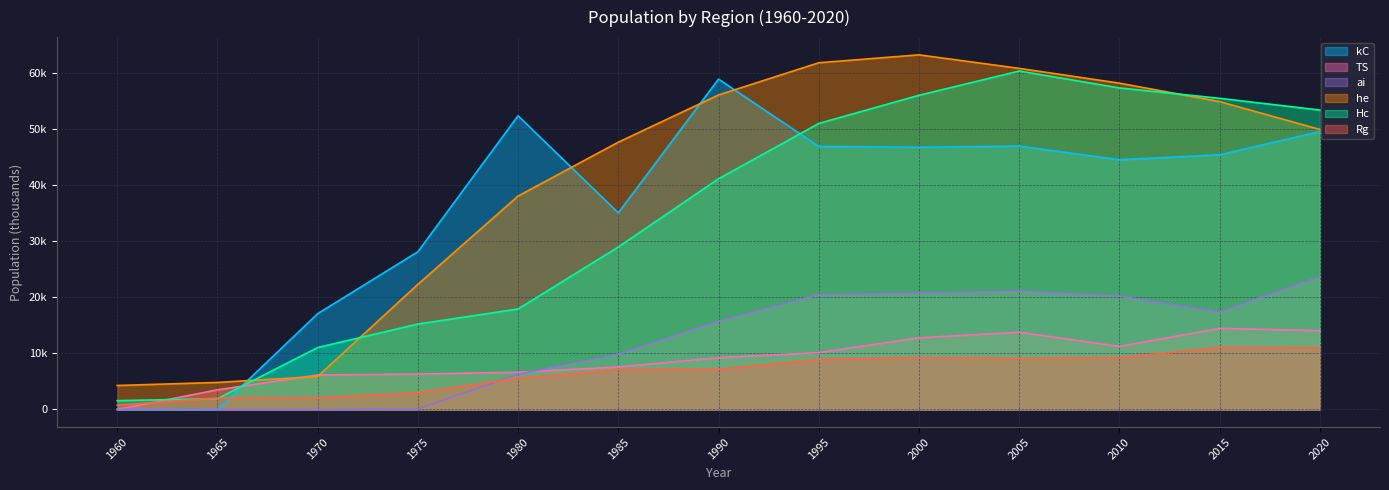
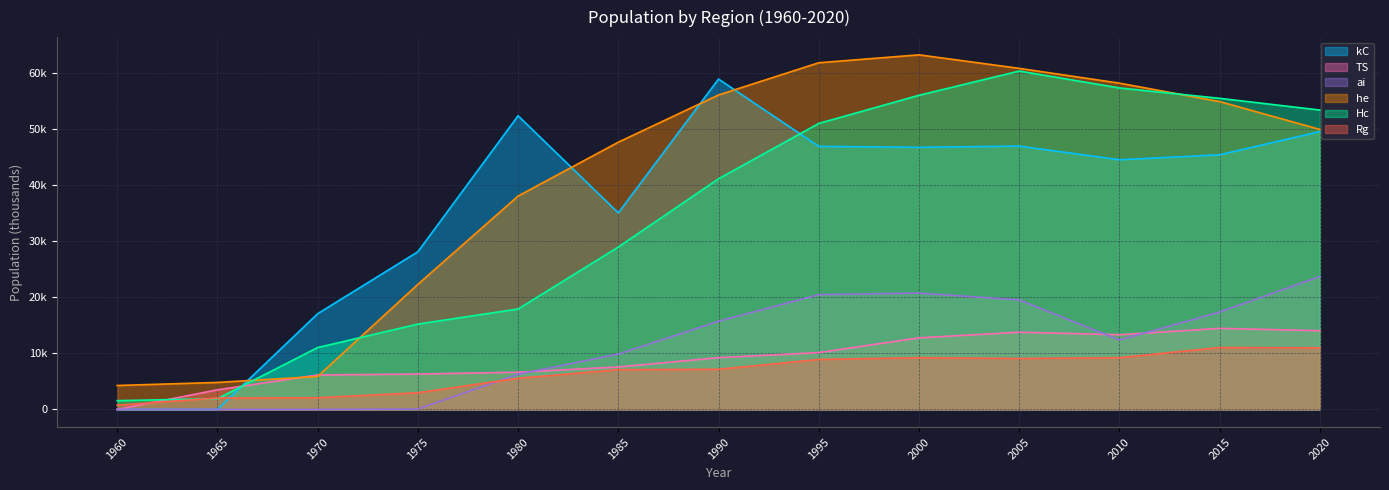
  {
    "kC": {
      "1970": 17000,
      "1975": 28000,
      "1980": 52000,
      "1985": 35000,
      "1990": 59000,
      "1995": 47000,
      "2000": 47000,
      "2005": 47000,
      "2010": 44000,
      "2015": 45000
    },
    "TS": {
      "1965": 3000,
      "1975": 6000,
      "1985": 8000,
      "1990": 9000,
      "1995": 10000,
      "2000": 13000,
      "2005": 14000,
-     "2010": 11000,
+     "2010": 13000,
      "2015": 14000,
      "2020": 14000
    },
    "ai": {
      "1970": 0,
      "1975": 0,
      "1985": 10000,
      "1990": 16000,
      "1995": 20000,
      "2000": 21000,
-     "2005": 21000,
-     "2010": 20000,
+     "2005": 20000,
+     "2010": 12000,
      "2015": 17000,
      "2020": 24000
    },
    "Hc": {
      "1960": 2000,
      "1970": 11000,
      "1975": 15000,
      "1980": 18000,
      "1985": 29000,
      "1990": 41000,
      "1995": 51000,
      "2000": 56000,
      "2005": 60000,
      "2010": 57000,
      "2015": 55000,
      "2020": 53000
    }
  }
